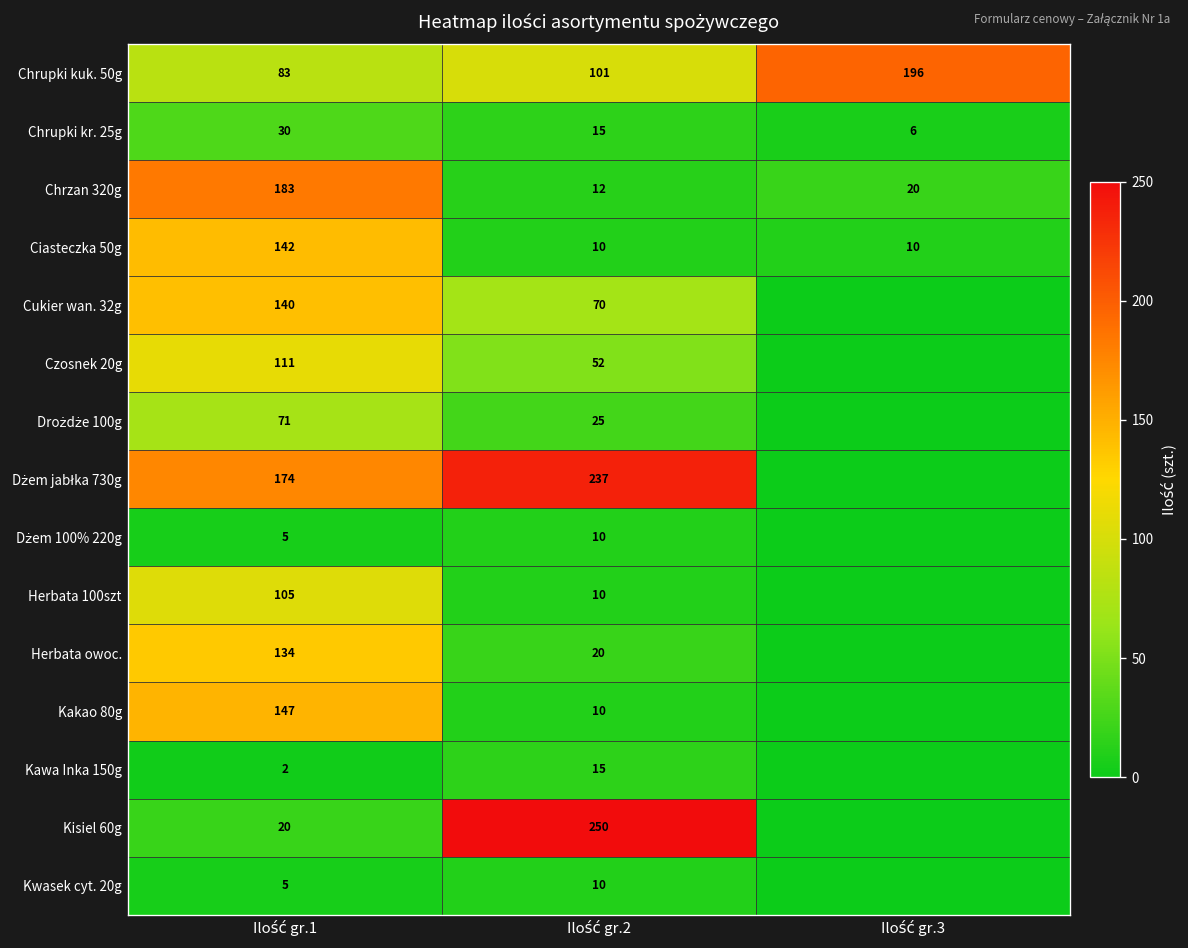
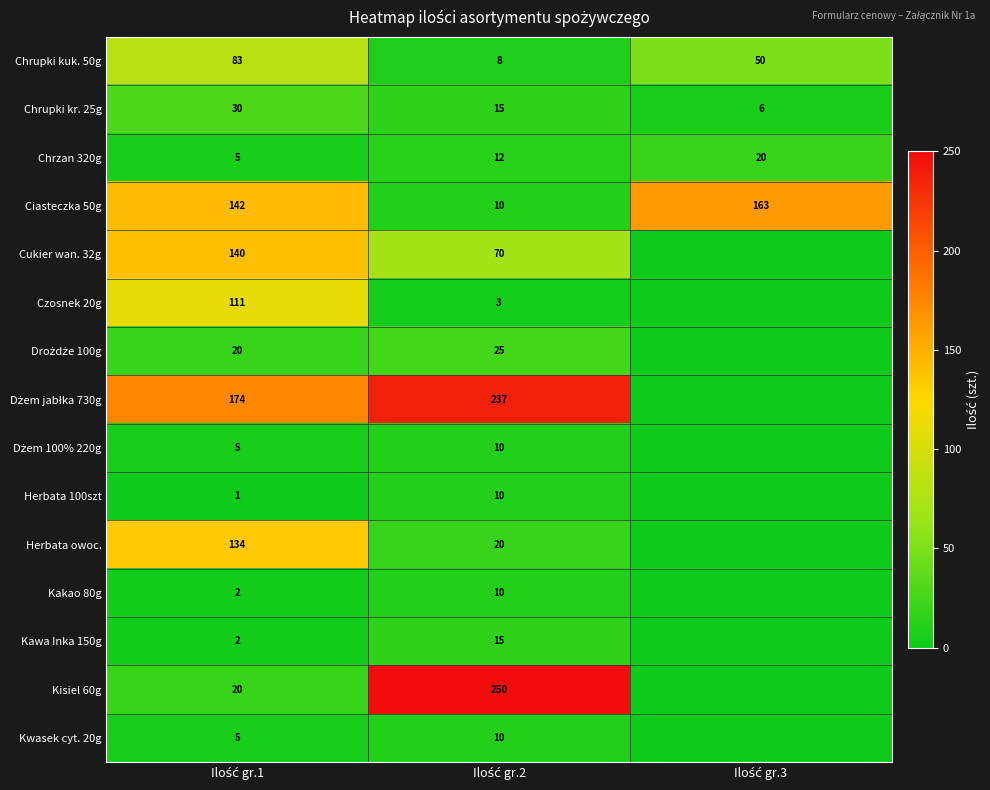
  {
    "Chrupki kuk. 50g": {
      "Ilość gr.1": 83,
-     "Ilość gr.2": 101,
-     "Ilość gr.3": 196
+     "Ilość gr.2": 8,
+     "Ilość gr.3": 50
    },
    "Chrupki kr. 25g": {
      "Ilość gr.1": 30,
      "Ilość gr.2": 15,
      "Ilość gr.3": 6
    },
    "Chrzan 320g": {
-     "Ilość gr.1": 183,
+     "Ilość gr.1": 5,
      "Ilość gr.2": 12,
      "Ilość gr.3": 20
    },
    "Ciasteczka 50g": {
      "Ilość gr.1": 142,
      "Ilość gr.2": 10,
-     "Ilość gr.3": 10
+     "Ilość gr.3": 163
    },
    "Cukier wan. 32g": {
      "Ilość gr.1": 140,
      "Ilość gr.2": 70
    },
    "Czosnek 20g": {
      "Ilość gr.1": 111,
-     "Ilość gr.2": 52
+     "Ilość gr.2": 3
    },
    "Drożdże 100g": {
-     "Ilość gr.1": 71,
+     "Ilość gr.1": 20,
      "Ilość gr.2": 25
    },
    "Dżem jabłka 730g": {
      "Ilość gr.1": 174,
      "Ilość gr.2": 237
    },
    "Dżem 100% 220g": {
      "Ilość gr.1": 5,
      "Ilość gr.2": 10
    },
    "Herbata 100szt": {
-     "Ilość gr.1": 105,
+     "Ilość gr.1": 1,
      "Ilość gr.2": 10
    },
    "Herbata owoc.": {
      "Ilość gr.1": 134,
      "Ilość gr.2": 20
    },
    "Kakao 80g": {
-     "Ilość gr.1": 147,
+     "Ilość gr.1": 2,
      "Ilość gr.2": 10
    },
    "Kawa Inka 150g": {
      "Ilość gr.1": 2,
      "Ilość gr.2": 15
    },
    "Kisiel 60g": {
      "Ilość gr.1": 20,
      "Ilość gr.2": 250
    },
    "Kwasek cyt. 20g": {
      "Ilość gr.1": 5,
      "Ilość gr.2": 10
    }
  }
